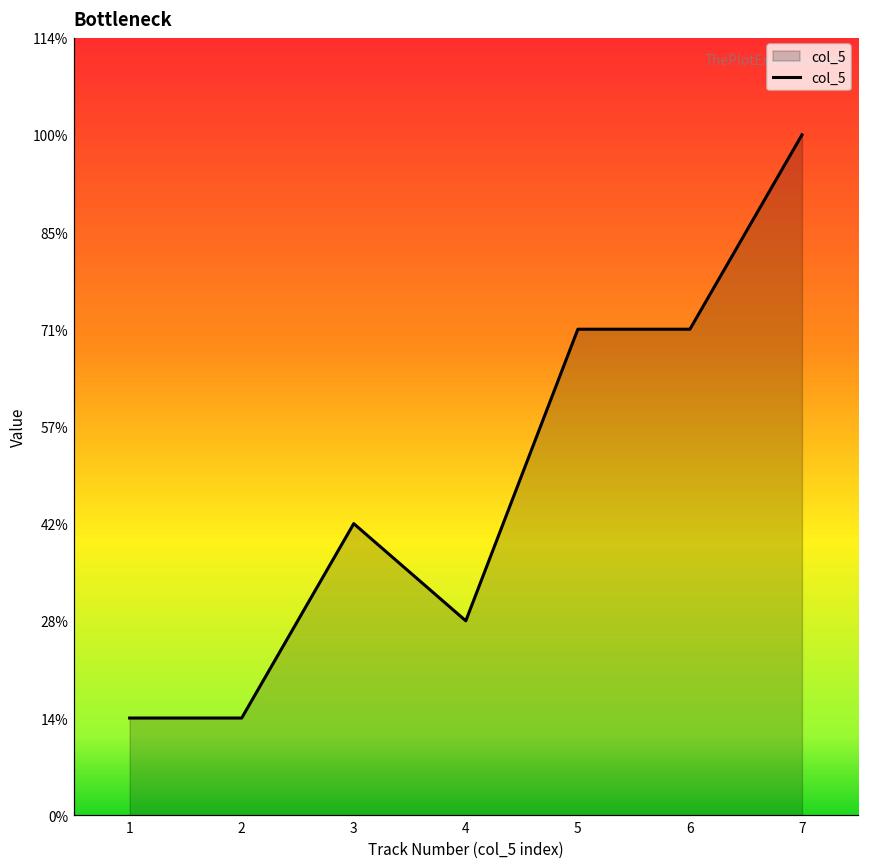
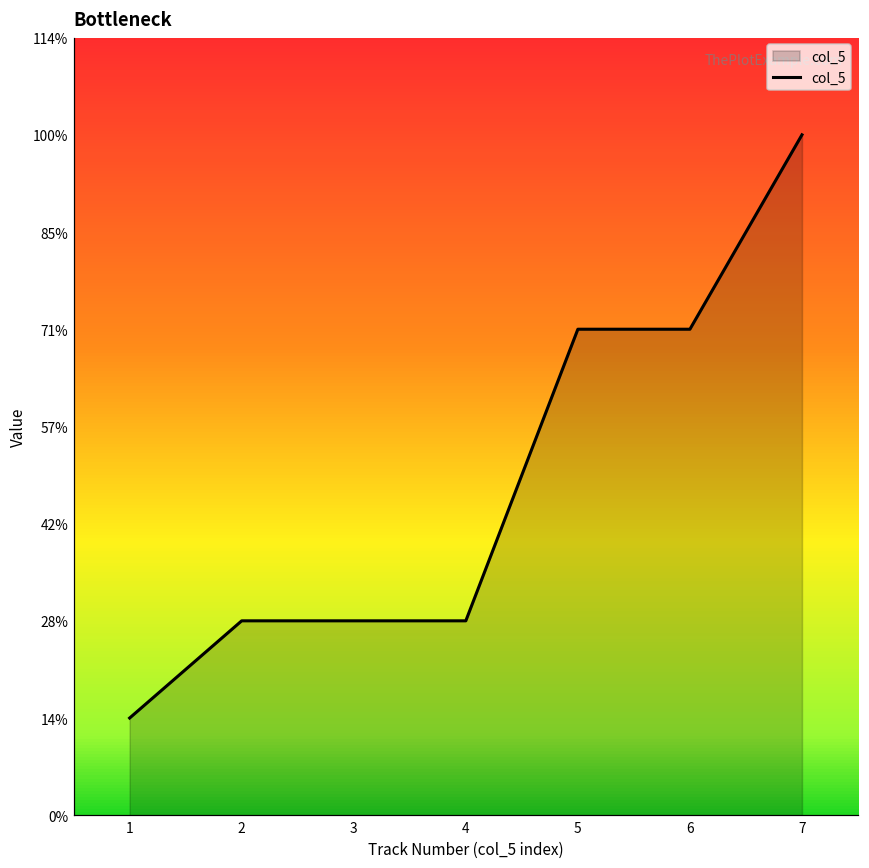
  {
    "1": "14%",
-   "2": "14%",
-   "3": "43%",
+   "2": "29%",
+   "3": "29%",
    "4": "29%",
    "5": "71%",
    "6": "71%",
    "7": "100%"
  }
